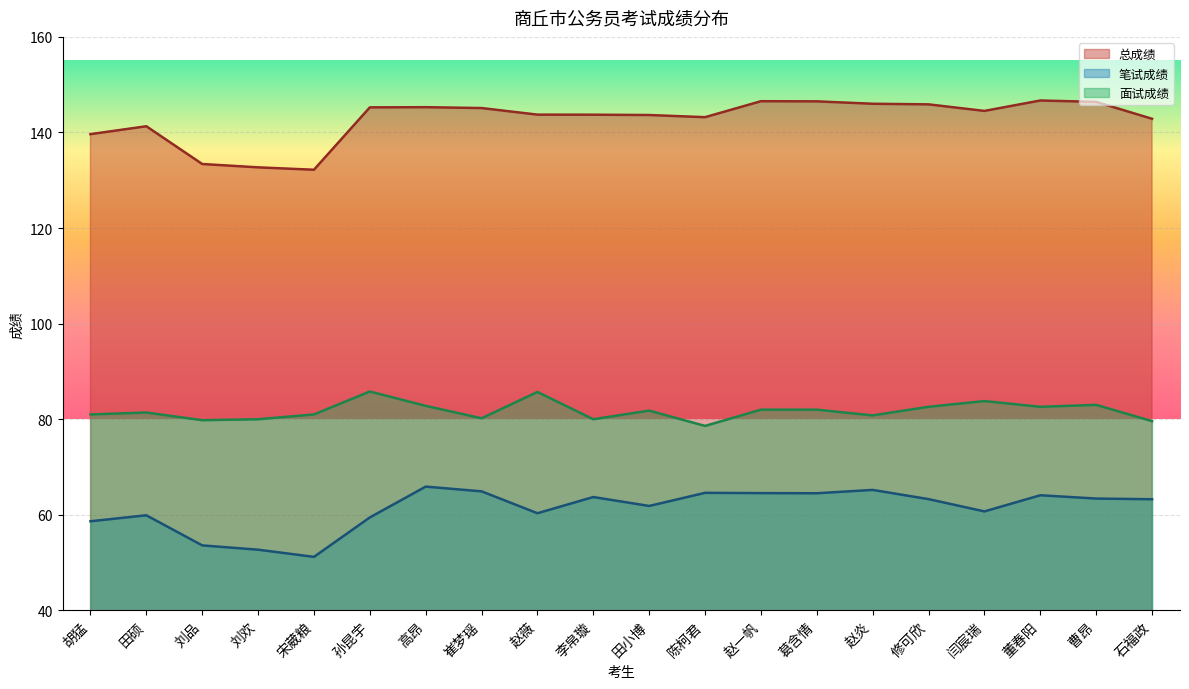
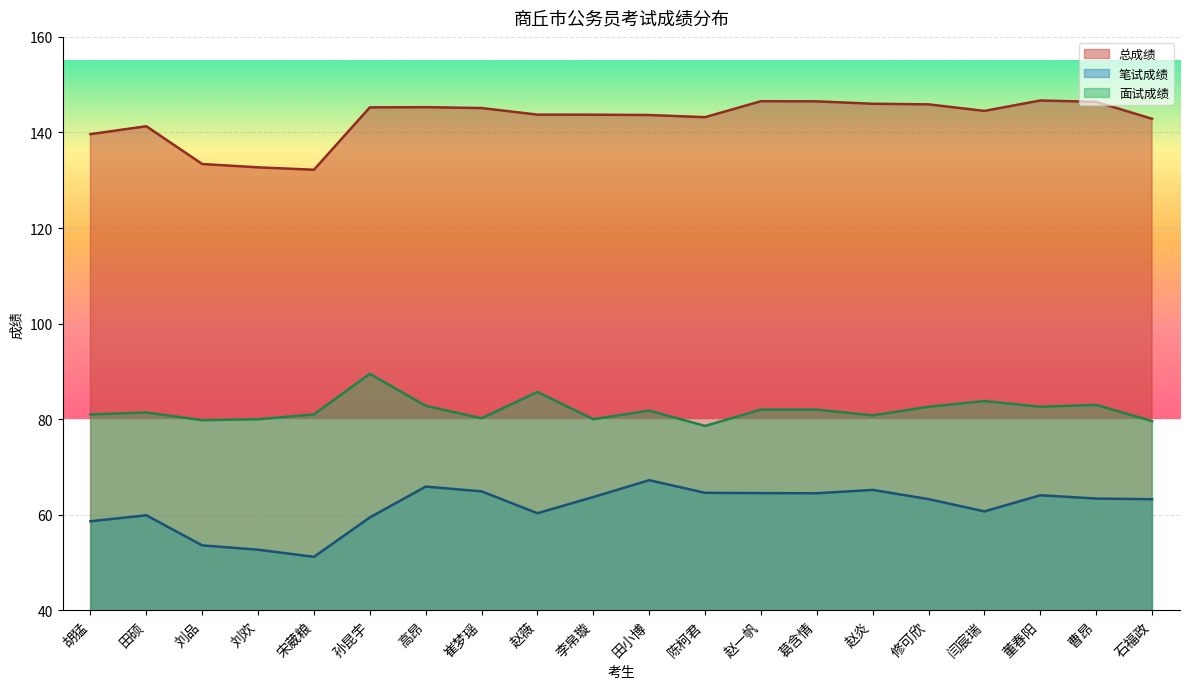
  {
    "总成绩": {
      "胡猛": 140,
      "田硕": 141,
      "刘品": 133,
      "刘欢": 133,
      "宋葳粮": 132,
      "孙昆宇": 145,
      "高昂": 145,
      "崔梦瑶": 145,
      "赵薇": 144,
      "李帛璇": 144,
      "田小博": 144,
      "陈柯君": 143,
      "赵一帆": 147,
      "葛含情": 147,
      "赵炎": 146,
      "修可欣": 146,
      "闫宸瑞": 145,
      "董春阳": 147,
      "石福政": 143
    },
    "笔试成绩": {
      "胡猛": 59,
      "田硕": 60,
      "刘品": 54,
      "刘欢": 53,
      "宋葳粮": 51,
      "孙昆宇": 59,
      "高昂": 66,
      "崔梦瑶": 65,
      "赵薇": 60,
      "李帛璇": 64,
-     "田小博": 62,
+     "田小博": 67,
      "陈柯君": 65,
      "赵一帆": 65,
      "葛含情": 65,
      "赵炎": 65,
      "修可欣": 63,
      "闫宸瑞": 61,
      "董春阳": 64,
      "曹昂": 63,
      "石福政": 63
    },
    "面试成绩": {
      "胡猛": 81,
      "田硕": 81,
      "刘品": 80,
      "刘欢": 80,
      "宋葳粮": 81,
-     "孙昆宇": 86,
+     "孙昆宇": 90,
      "高昂": 83,
      "崔梦瑶": 80,
      "赵薇": 86,
      "李帛璇": 80,
      "田小博": 82,
      "陈柯君": 79,
      "赵一帆": 82,
      "葛含情": 82,
      "赵炎": 81,
      "修可欣": 83,
      "闫宸瑞": 84,
      "董春阳": 83,
      "曹昂": 83,
      "石福政": 80
    }
  }
